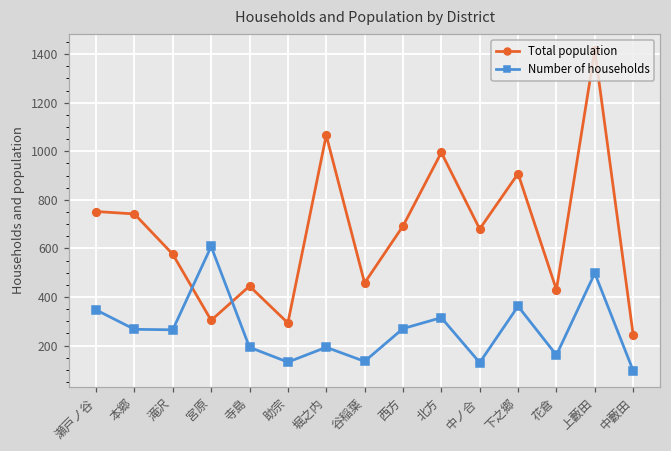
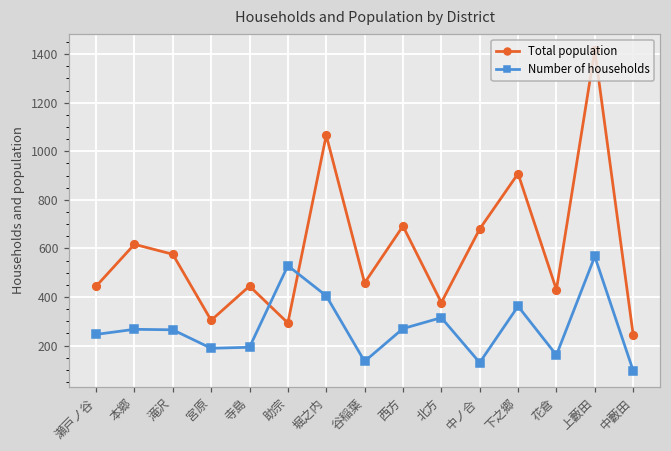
  {
    "Total population": {
-     "瀬戸ノ谷": 750,
-     "本郷": 740,
+     "瀬戸ノ谷": 440,
+     "本郷": 620,
      "滝沢": 580,
      "宮原": 300,
      "寺島": 450,
      "助宗": 290,
      "堀之内": 1070,
      "谷稲葉": 460,
      "西方": 690,
-     "北方": 1000,
+     "北方": 380,
      "中ノ合": 680,
      "下之郷": 910,
      "花倉": 430,
      "中藪田": 250
    },
    "Number of households": {
-     "瀬戸ノ谷": 350,
+     "瀬戸ノ谷": 250,
      "本郷": 270,
      "滝沢": 270,
-     "宮原": 610,
+     "宮原": 190,
      "寺島": 190,
-     "助宗": 130,
-     "堀之内": 190,
+     "助宗": 530,
+     "堀之内": 410,
      "谷稲葉": 140,
      "西方": 270,
      "北方": 320,
      "中ノ合": 130,
      "下之郷": 360,
      "花倉": 160,
-     "上藪田": 500,
+     "上藪田": 570,
      "中藪田": 100
    }
  }
